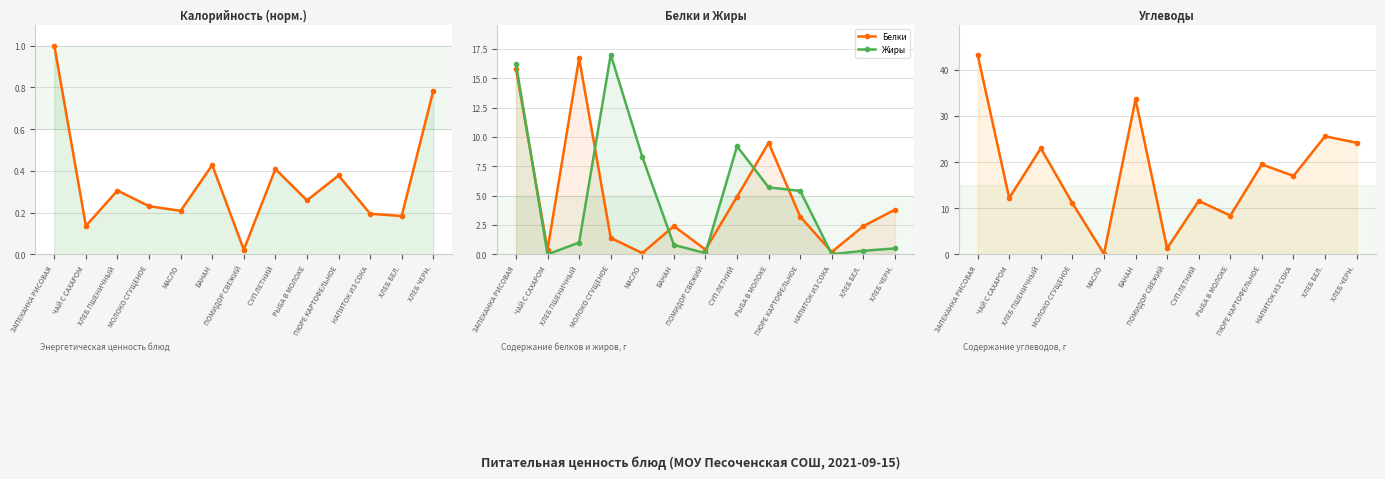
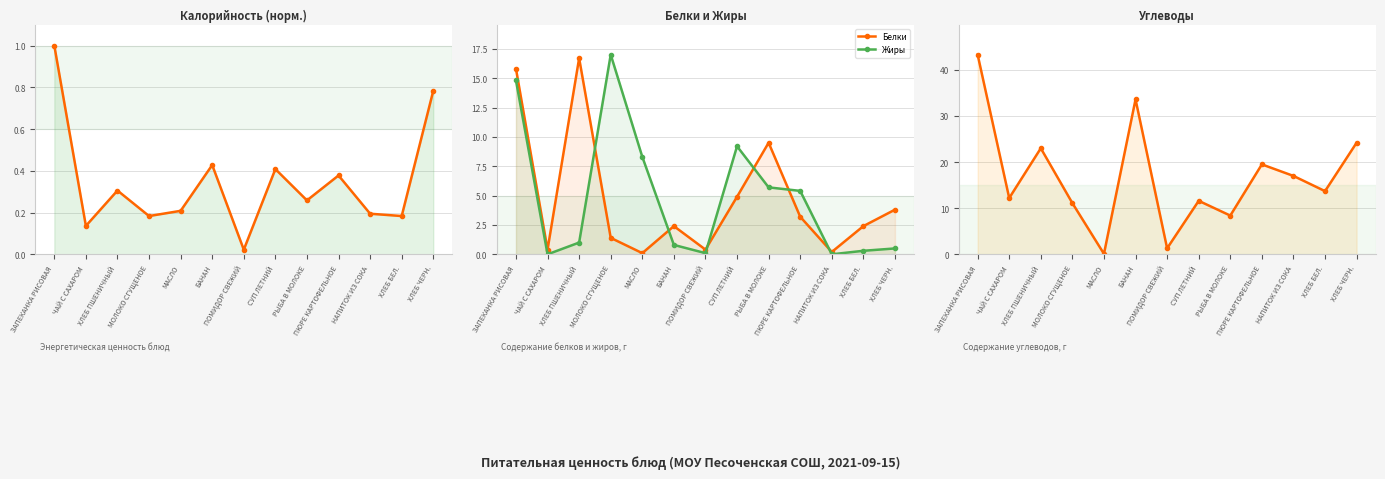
  {
    "Калорийность (норм.)": {
      "ЗАПЕКАНКА РИСОВАЯ": 1.00,
      "ЧАЙ С САХАРОМ": 0.14,
      "ХЛЕБ ПШЕНИЧНЫЙ": 0.31,
-     "МОЛОКО СГУЩЕНОЕ": 0.23,
+     "МОЛОКО СГУЩЕНОЕ": 0.18,
      "МАСЛО": 0.21,
      "БАНАН": 0.43,
      "ПОМИДОР СВЕЖИЙ": 0.02,
      "СУП ЛЕТНИЙ": 0.41,
      "РЫБА В МОЛОКЕ": 0.26,
      "ПЮРЕ КАРТОФЕЛЬНОЕ": 0.38,
      "НАПИТОК ИЗ СОКА": 0.19,
      "ХЛЕБ БЕЛ.": 0.18,
      "ХЛЕБ ЧЕРН.": 0.78
    },
    "Белки и Жиры": {
      "Белки": {
        "ЗАПЕКАНКА РИСОВАЯ": 15.8,
        "ЧАЙ С САХАРОМ": 0.4,
        "ХЛЕБ ПШЕНИЧНЫЙ": 16.7,
        "МОЛОКО СГУЩЕНОЕ": 1.4,
        "МАСЛО": 0.1,
        "БАНАН": 2.4,
        "ПОМИДОР СВЕЖИЙ": 0.4,
        "СУП ЛЕТНИЙ": 4.9,
        "РЫБА В МОЛОКЕ": 9.5,
        "ПЮРЕ КАРТОФЕЛЬНОЕ": 3.2,
        "ХЛЕБ БЕЛ.": 2.4,
        "ХЛЕБ ЧЕРН.": 3.8
      },
      "Жиры": {
-       "ЗАПЕКАНКА РИСОВАЯ": 16.2,
+       "ЗАПЕКАНКА РИСОВАЯ": 14.8,
        "ЧАЙ С САХАРОМ": 0.0,
        "ХЛЕБ ПШЕНИЧНЫЙ": 1.0,
        "МОЛОКО СГУЩЕНОЕ": 17.0,
        "МАСЛО": 8.3,
        "БАНАН": 0.8,
        "ПОМИДОР СВЕЖИЙ": 0.1,
        "СУП ЛЕТНИЙ": 9.2,
        "РЫБА В МОЛОКЕ": 5.7,
        "ПЮРЕ КАРТОФЕЛЬНОЕ": 5.4,
        "ХЛЕБ БЕЛ.": 0.3,
        "ХЛЕБ ЧЕРН.": 0.5
      }
    },
    "Углеводы": {
      "ЗАПЕКАНКА РИСОВАЯ": 43,
      "ЧАЙ С САХАРОМ": 12,
      "ХЛЕБ ПШЕНИЧНЫЙ": 23,
      "МОЛОКО СГУЩЕНОЕ": 11,
      "МАСЛО": 0,
      "БАНАН": 34,
      "ПОМИДОР СВЕЖИЙ": 1,
      "СУП ЛЕТНИЙ": 12,
      "РЫБА В МОЛОКЕ": 8,
      "ПЮРЕ КАРТОФЕЛЬНОЕ": 20,
      "НАПИТОК ИЗ СОКА": 17,
-     "ХЛЕБ БЕЛ.": 26,
+     "ХЛЕБ БЕЛ.": 14,
      "ХЛЕБ ЧЕРН.": 24
    }
  }
